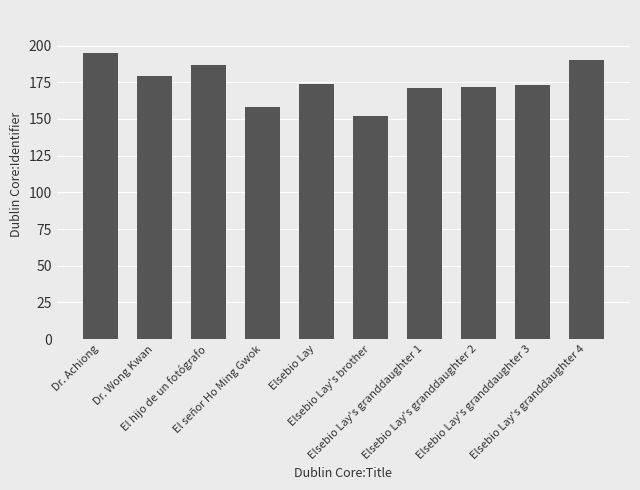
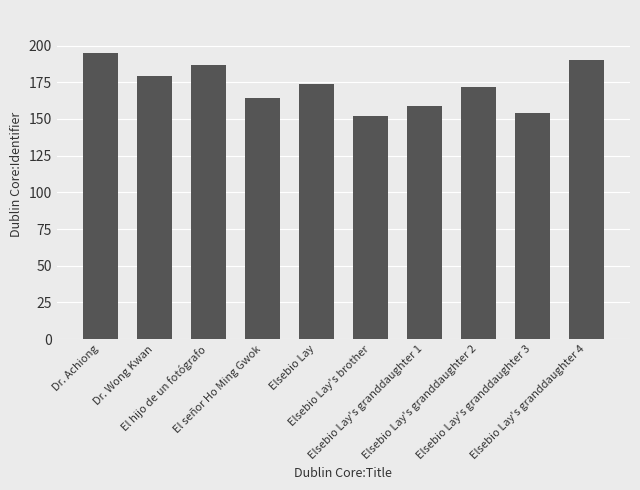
  {
    "Dr. Achiong": 195,
    "Dr. Wong Kwan": 179,
    "El hijo de un fotógrafo": 187,
-   "El señor Ho Ming Gwok": 158,
+   "El señor Ho Ming Gwok": 164,
    "Elsebio Lay": 174,
    "Elsebio Lay's brother": 152,
-   "Elsebio Lay's granddaughter 1": 171,
+   "Elsebio Lay's granddaughter 1": 159,
    "Elsebio Lay's granddaughter 2": 172,
-   "Elsebio Lay's granddaughter 3": 173,
+   "Elsebio Lay's granddaughter 3": 154,
    "Elsebio Lay's granddaughter 4": 190
  }
